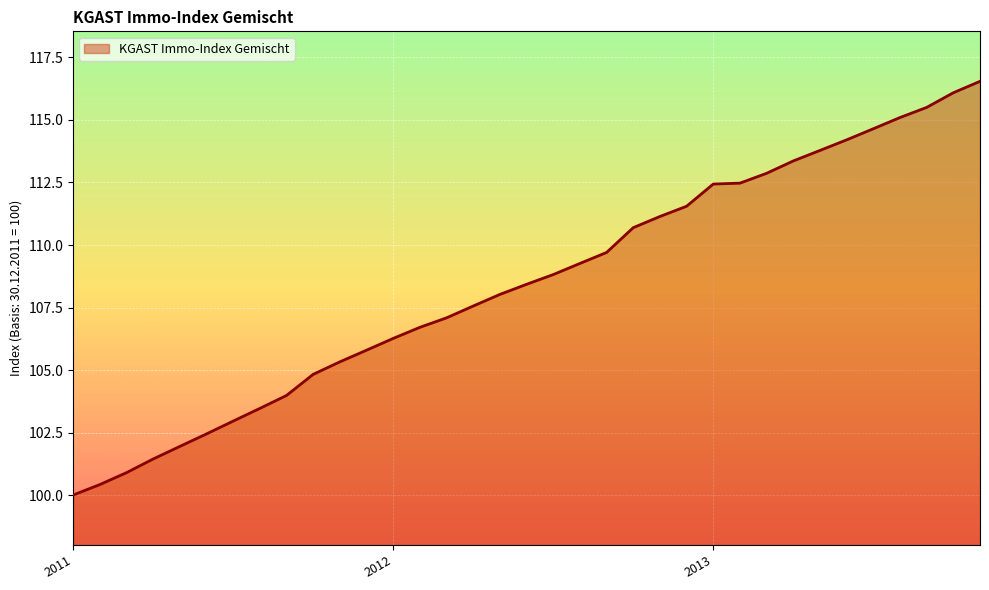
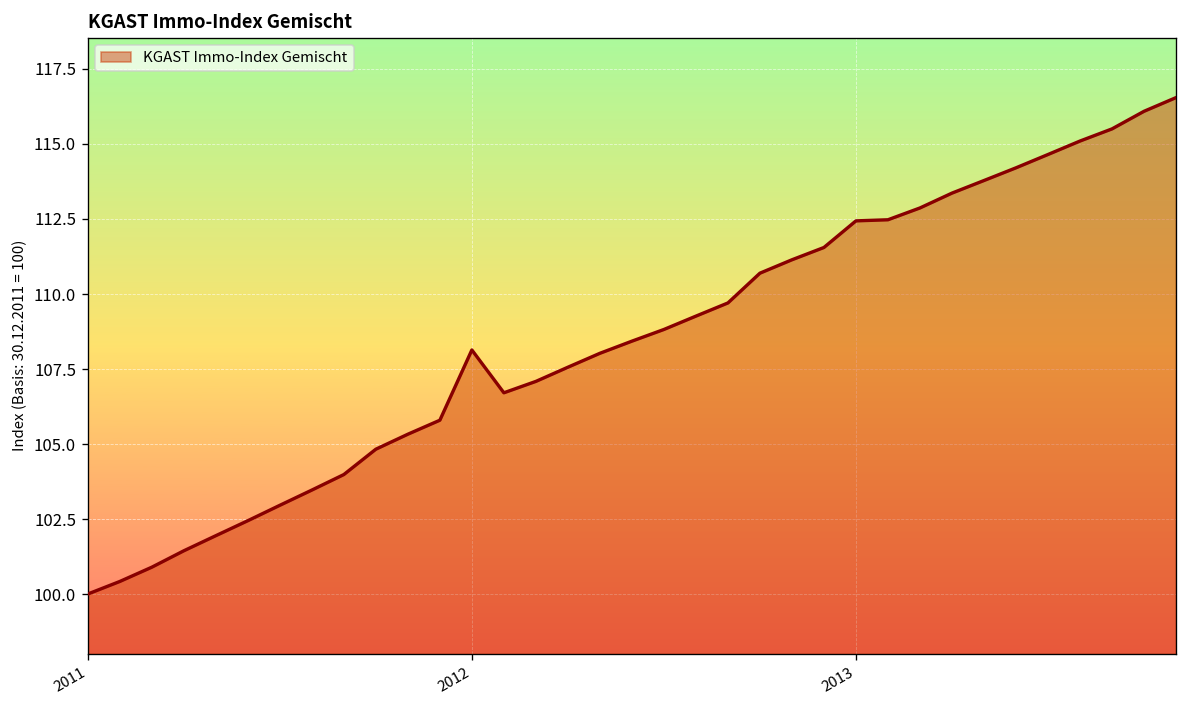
  {
    "2011": 100.0,
-   "2012": 106.3,
+   "2012": 108.1,
    "2013": 112.4
  }
